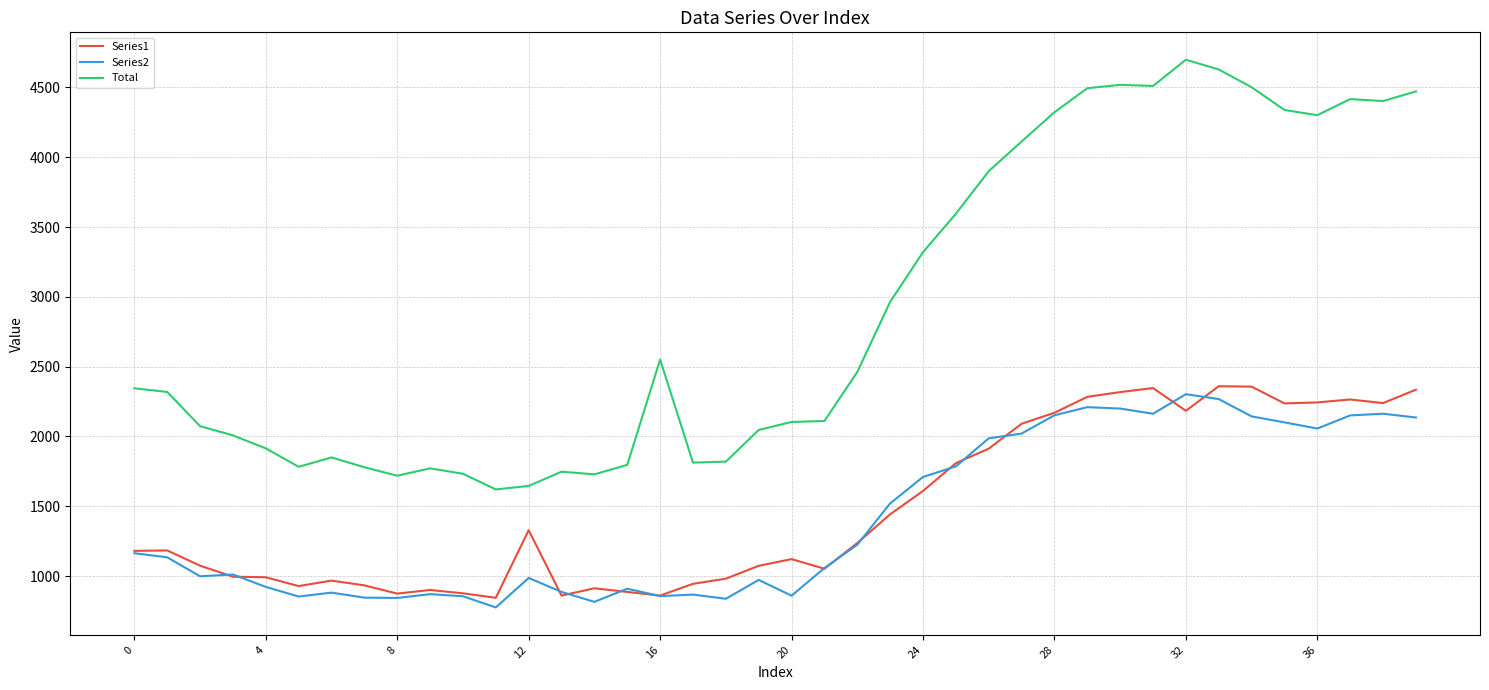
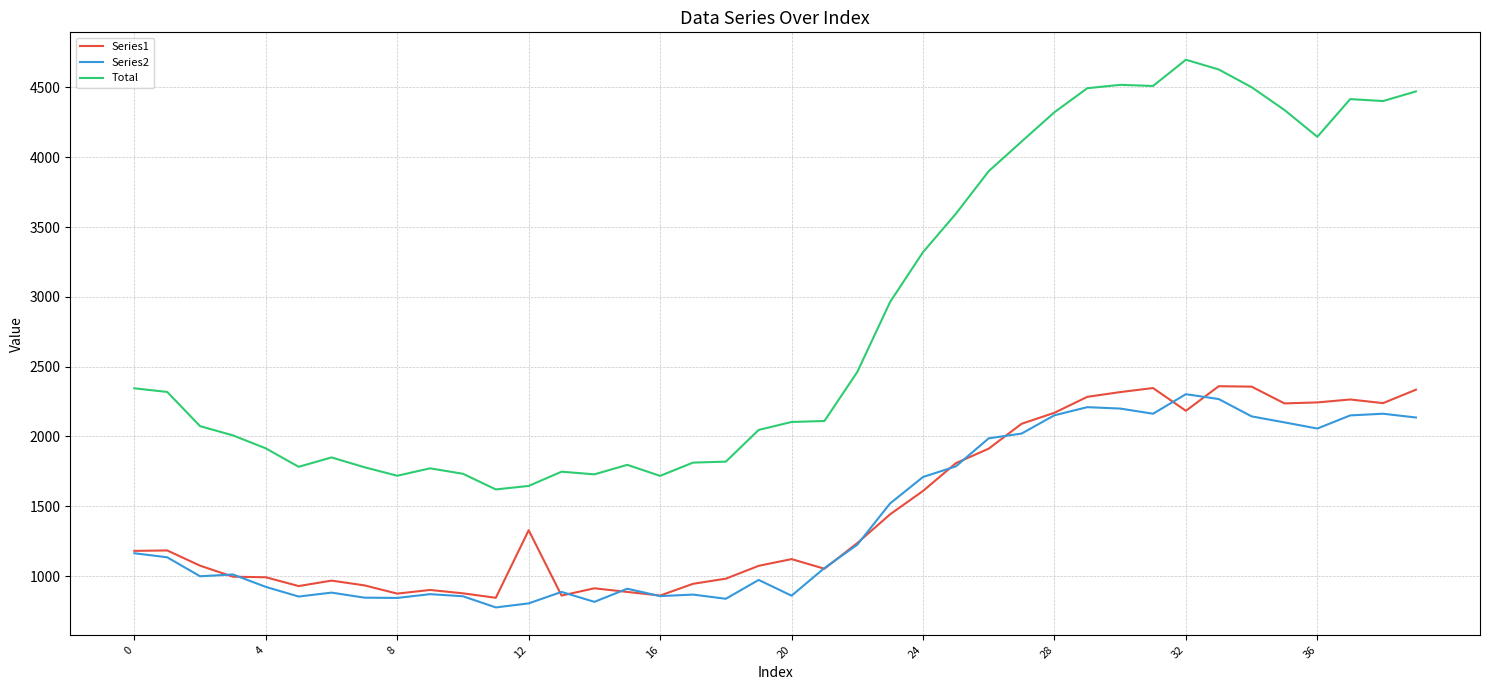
  {
    "Series1": {
      "4": 990,
      "8": 880,
      "12": 1330,
      "20": 1120,
      "24": 1610,
      "32": 2180,
      "36": 2240
    },
    "Series2": {
      "4": 920,
      "8": 840,
-     "12": 990,
+     "12": 810,
      "20": 860,
      "24": 1710,
      "32": 2300,
      "36": 2060
    },
    "Total": {
      "0": 2350,
      "4": 1920,
      "8": 1720,
      "12": 1650,
-     "16": 2550,
+     "16": 1720,
      "20": 2100,
      "24": 3320,
      "28": 4320,
      "32": 4700,
-     "36": 4300
+     "36": 4150
    }
  }
